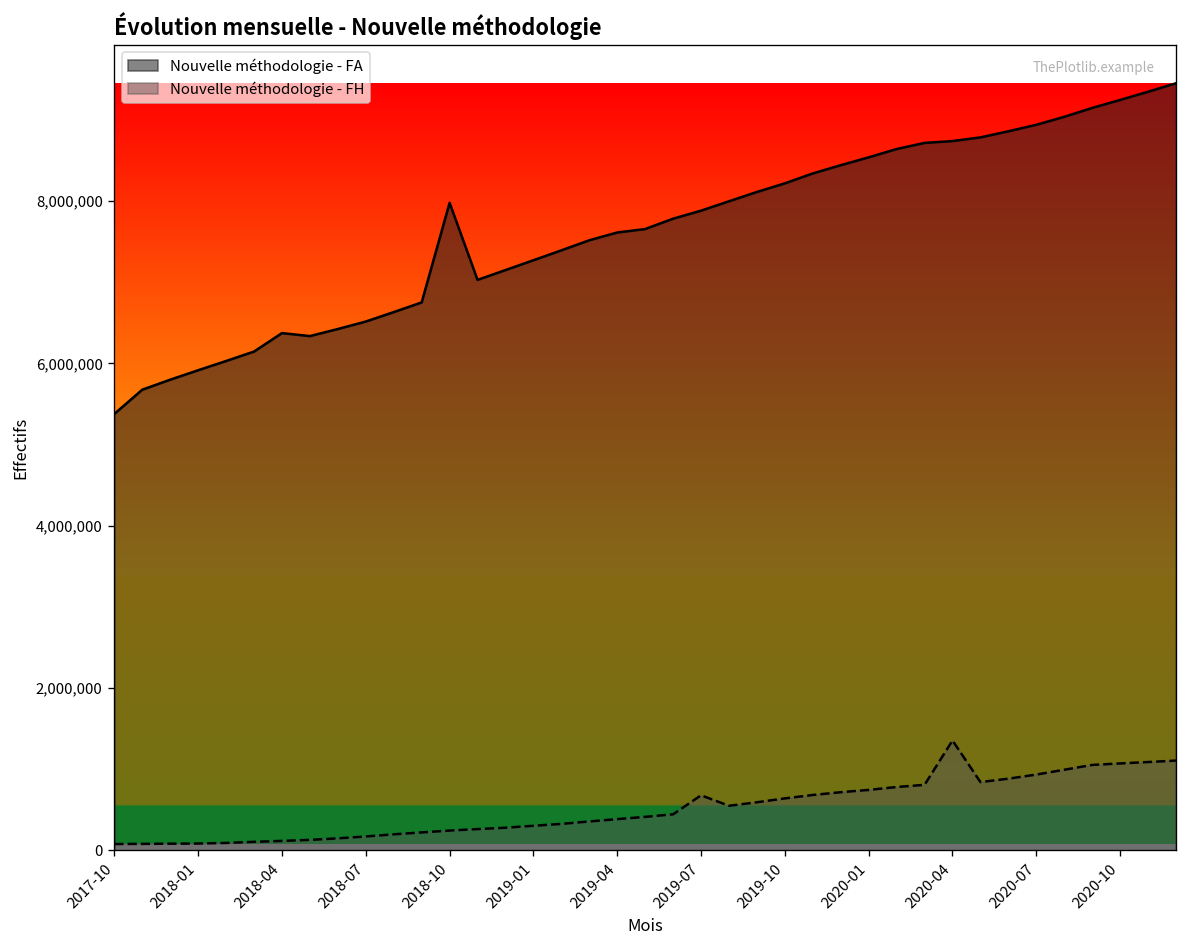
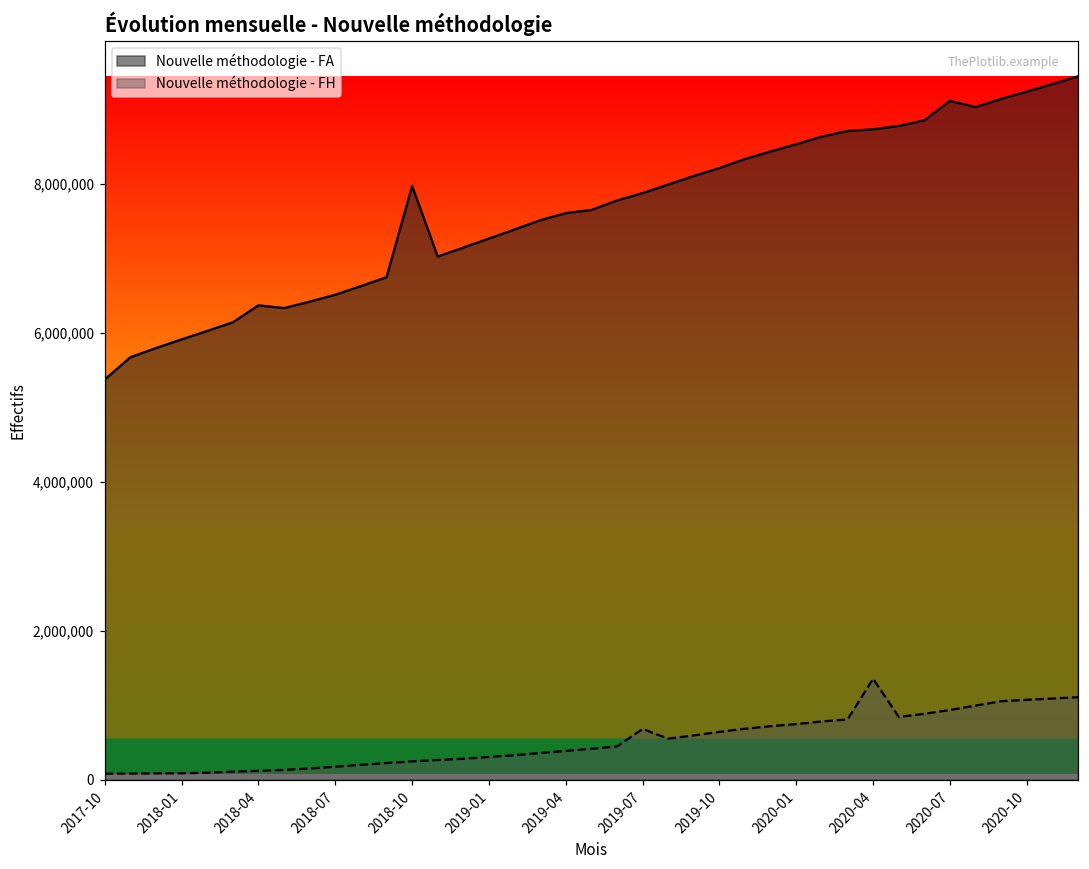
  {
    "Nouvelle méthodologie - FA": {
      "2017-10": "5,400,000",
      "2018-01": "5,900,000",
      "2018-04": "6,400,000",
      "2018-07": "6,500,000",
      "2018-10": "8,000,000",
      "2019-01": "7,300,000",
      "2019-04": "7,600,000",
      "2019-07": "7,900,000",
      "2019-10": "8,200,000",
      "2020-01": "8,500,000",
      "2020-04": "8,700,000",
-     "2020-07": "8,900,000",
+     "2020-07": "9,100,000",
      "2020-10": "9,200,000"
    },
    "Nouvelle méthodologie - FH": {
      "2017-10": "100,000",
      "2018-01": "100,000",
      "2018-04": "100,000",
      "2018-07": "200,000",
      "2018-10": "200,000",
      "2019-01": "300,000",
      "2019-04": "400,000",
      "2019-07": "700,000",
      "2019-10": "600,000",
      "2020-01": "700,000",
      "2020-04": "1,400,000",
      "2020-07": "900,000",
      "2020-10": "1,100,000"
    }
  }
